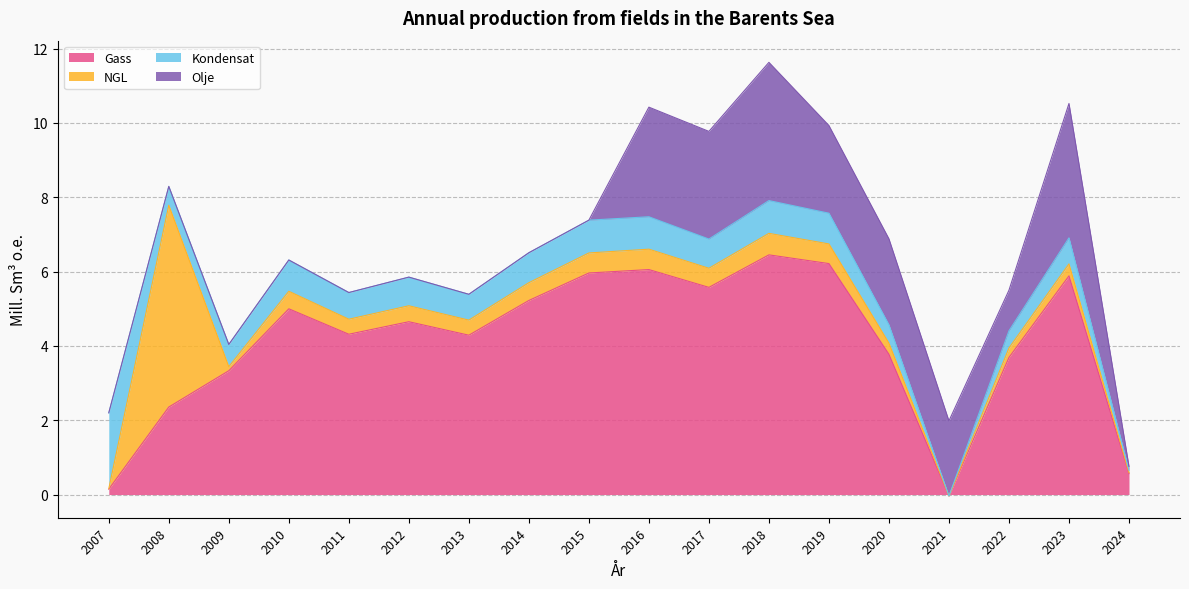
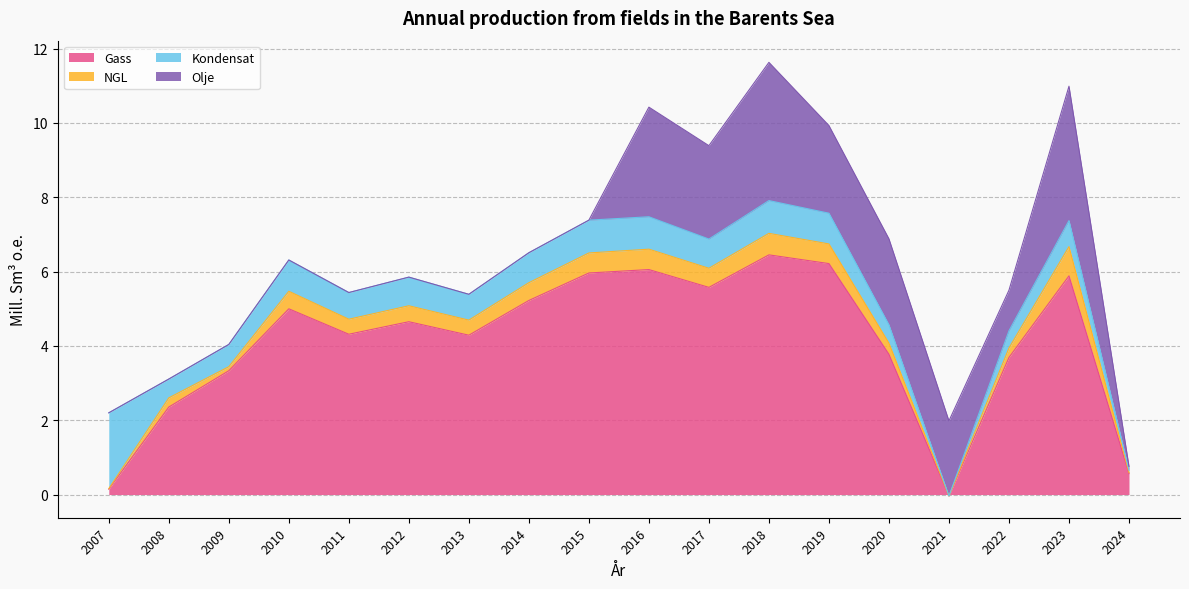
  {
    "NGL": {
-     "2008": 5.4,
+     "2008": 0.2,
      "2009": 0.1,
      "2010": 0.5,
      "2011": 0.4,
      "2012": 0.4,
      "2013": 0.4,
      "2014": 0.5,
      "2015": 0.5,
      "2016": 0.5,
      "2017": 0.5,
      "2018": 0.6,
      "2019": 0.5,
      "2020": 0.3,
      "2022": 0.3,
-     "2023": 0.3
+     "2023": 0.8
    },
    "Kondensat": {
      "2016": 0.9,
      "2017": 0.8,
      "2018": 0.9,
      "2019": 0.8,
      "2020": 0.5,
      "2022": 0.5,
      "2023": 0.7
    },
    "Olje": {
      "2016": 3.0,
-     "2017": 2.9,
+     "2017": 2.5,
      "2018": 3.7,
      "2019": 2.4,
      "2020": 2.3,
      "2021": 2.0,
      "2022": 1.1,
      "2023": 3.6,
      "2024": 0.1
    }
  }
